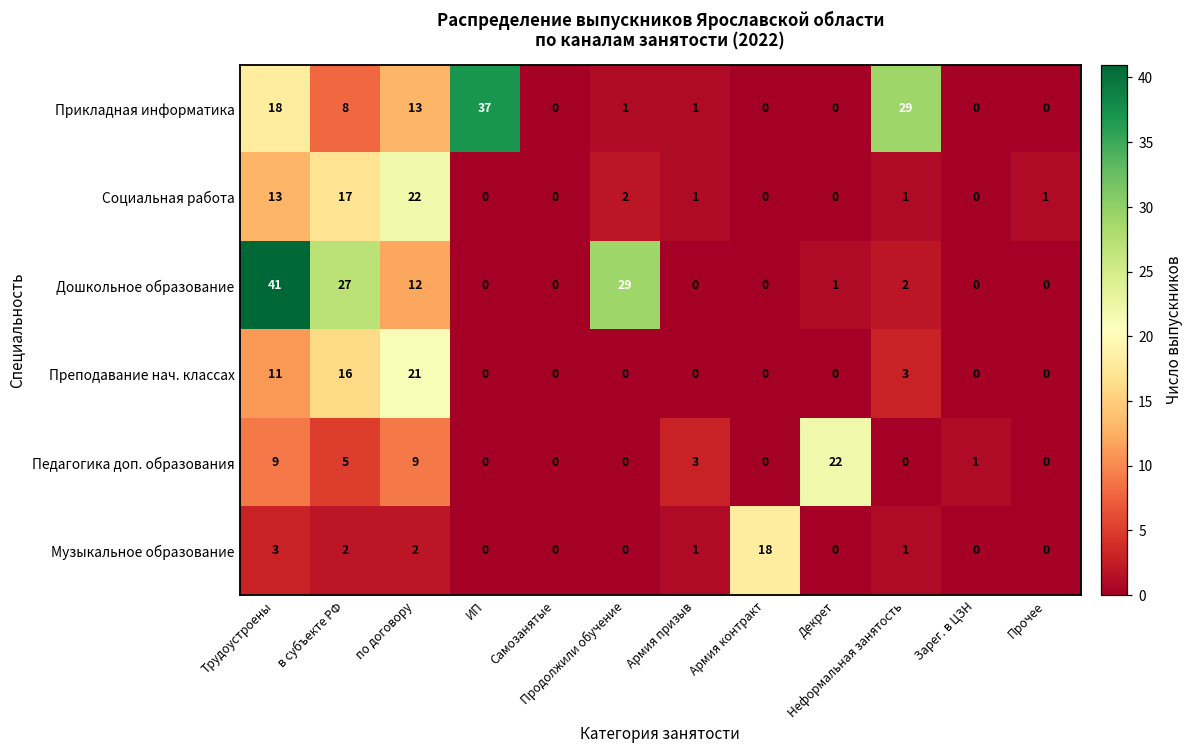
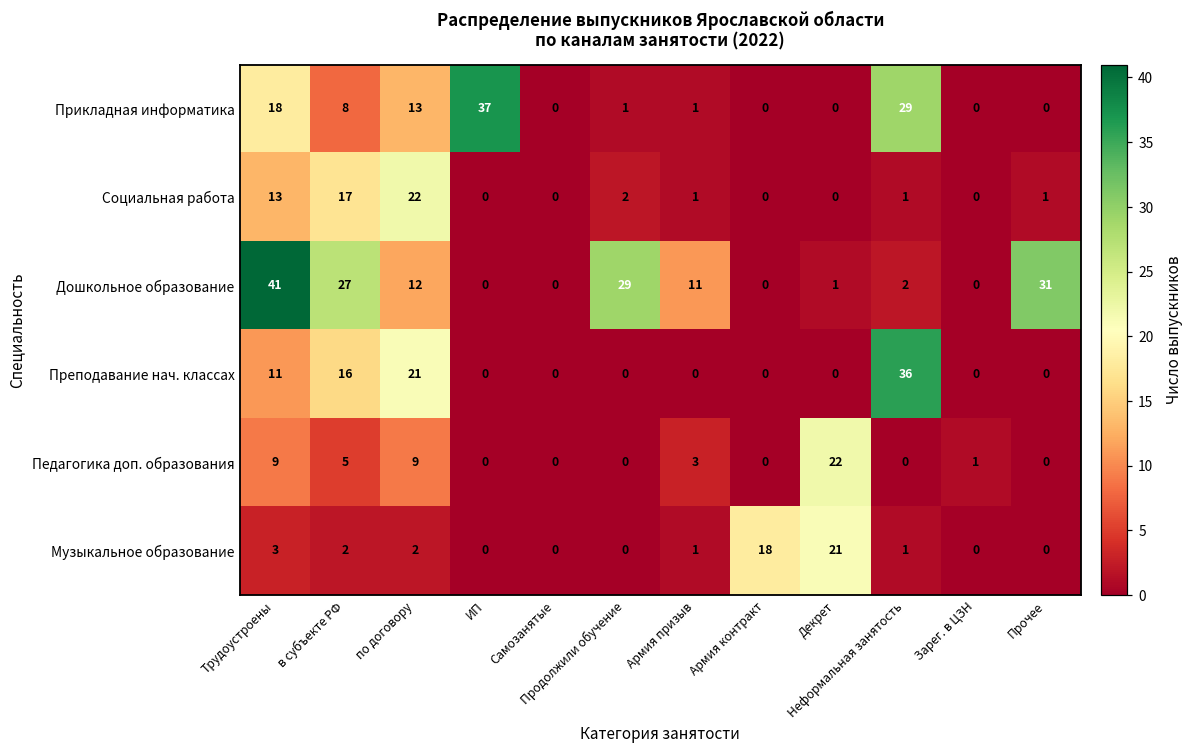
  {
    "Прикладная информатика": {
      "Трудоустроены": 18,
      "в субъекте РФ": 8,
      "по договору": 13,
      "ИП": 37,
      "Самозанятые": 0,
      "Продолжили обучение": 1,
      "Армия призыв": 1,
      "Армия контракт": 0,
      "Декрет": 0,
      "Неформальная занятость": 29,
      "Зарег. в ЦЗН": 0,
      "Прочее": 0
    },
    "Социальная работа": {
      "Трудоустроены": 13,
      "в субъекте РФ": 17,
      "по договору": 22,
      "ИП": 0,
      "Самозанятые": 0,
      "Продолжили обучение": 2,
      "Армия призыв": 1,
      "Армия контракт": 0,
      "Декрет": 0,
      "Неформальная занятость": 1,
      "Зарег. в ЦЗН": 0,
      "Прочее": 1
    },
    "Дошкольное образование": {
      "Трудоустроены": 41,
      "в субъекте РФ": 27,
      "по договору": 12,
      "ИП": 0,
      "Самозанятые": 0,
      "Продолжили обучение": 29,
-     "Армия призыв": 0,
+     "Армия призыв": 11,
      "Армия контракт": 0,
      "Декрет": 1,
      "Неформальная занятость": 2,
      "Зарег. в ЦЗН": 0,
-     "Прочее": 0
+     "Прочее": 31
    },
    "Преподавание нач. классах": {
      "Трудоустроены": 11,
      "в субъекте РФ": 16,
      "по договору": 21,
      "ИП": 0,
      "Самозанятые": 0,
      "Продолжили обучение": 0,
      "Армия призыв": 0,
      "Армия контракт": 0,
      "Декрет": 0,
-     "Неформальная занятость": 3,
+     "Неформальная занятость": 36,
      "Зарег. в ЦЗН": 0,
      "Прочее": 0
    },
    "Педагогика доп. образования": {
      "Трудоустроены": 9,
      "в субъекте РФ": 5,
      "по договору": 9,
      "ИП": 0,
      "Самозанятые": 0,
      "Продолжили обучение": 0,
      "Армия призыв": 3,
      "Армия контракт": 0,
      "Декрет": 22,
      "Неформальная занятость": 0,
      "Зарег. в ЦЗН": 1,
      "Прочее": 0
    },
    "Музыкальное образование": {
      "Трудоустроены": 3,
      "в субъекте РФ": 2,
      "по договору": 2,
      "ИП": 0,
      "Самозанятые": 0,
      "Продолжили обучение": 0,
      "Армия призыв": 1,
      "Армия контракт": 18,
-     "Декрет": 0,
+     "Декрет": 21,
      "Неформальная занятость": 1,
      "Зарег. в ЦЗН": 0,
      "Прочее": 0
    }
  }
